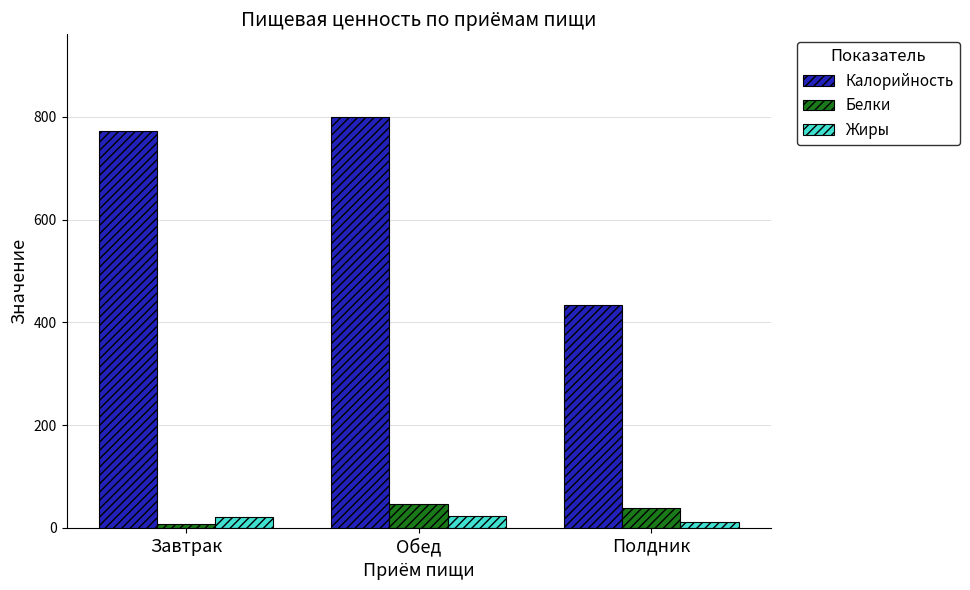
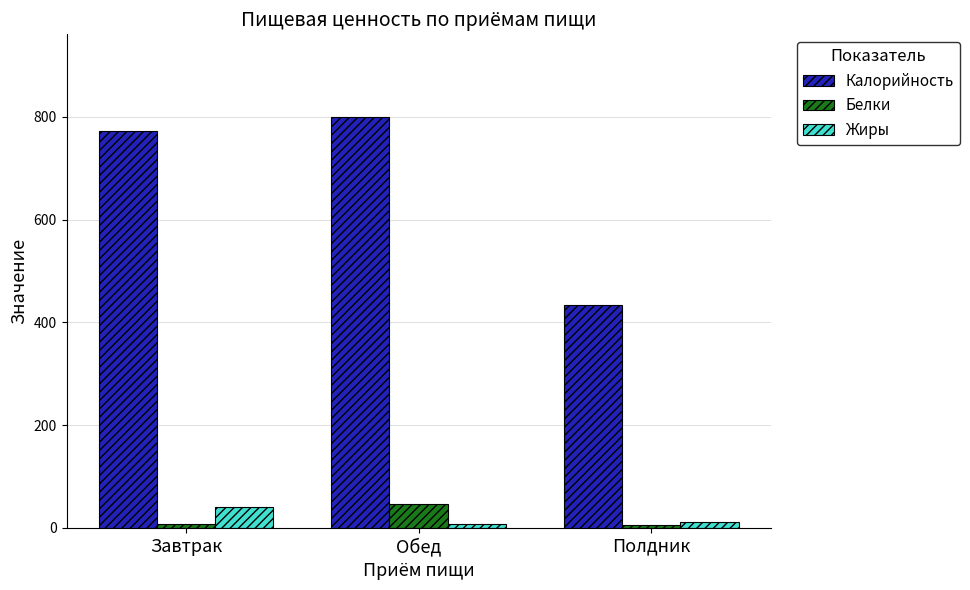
  {
    "Калорийность": {
      "Завтрак": 770,
      "Обед": 800,
      "Полдник": 430
    },
    "Белки": {
      "Завтрак": 10,
      "Обед": 50,
-     "Полдник": 40
+     "Полдник": 10
    },
    "Жиры": {
-     "Завтрак": 20,
-     "Обед": 20,
+     "Завтрак": 40,
+     "Обед": 10,
      "Полдник": 10
    }
  }
